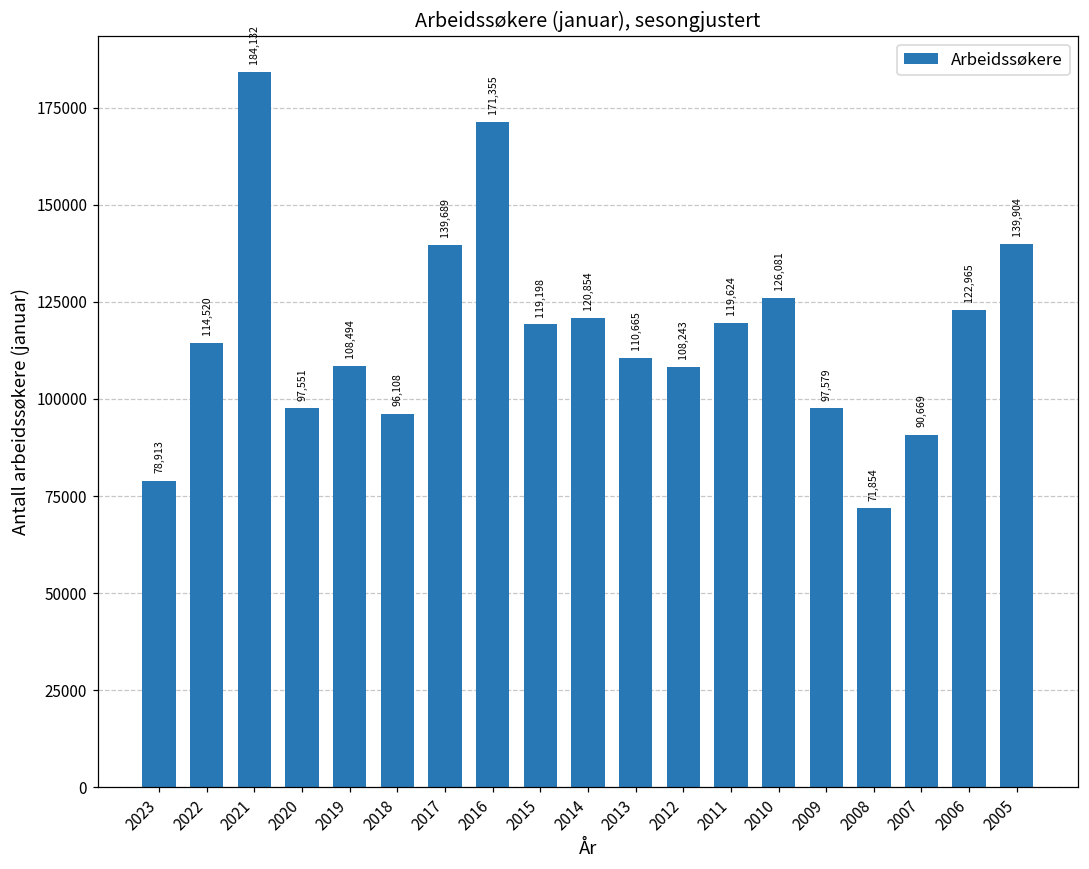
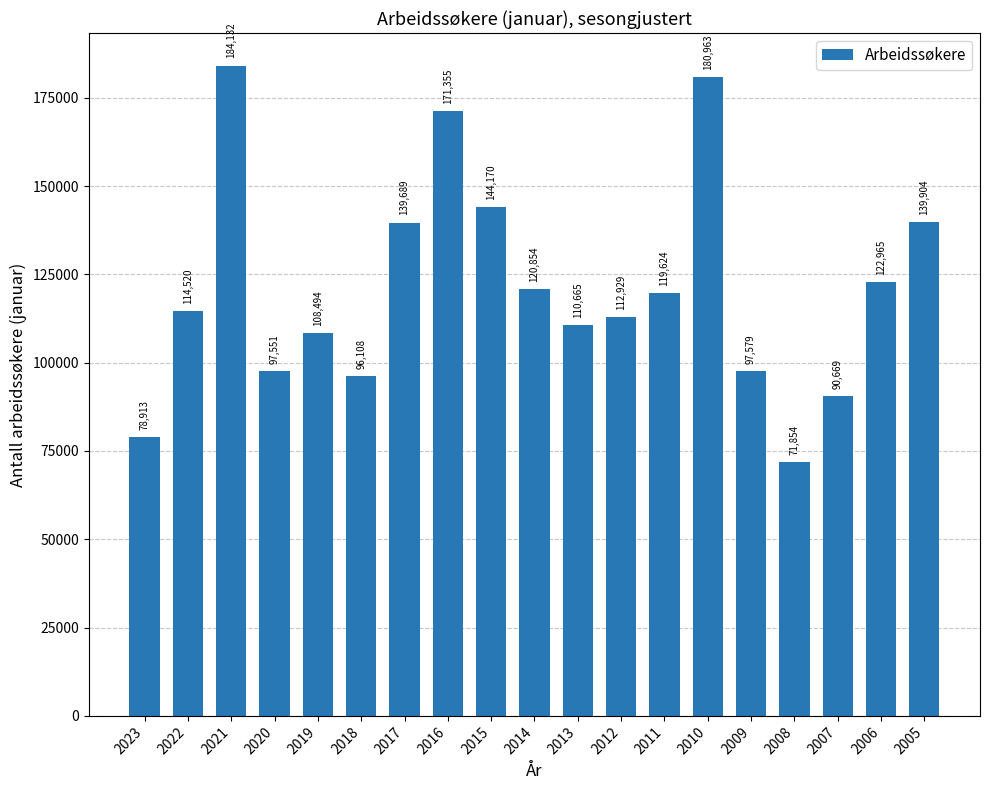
  {
    "2023": "78,913",
    "2022": "114,520",
    "2021": "184,132",
    "2020": "97,551",
    "2019": "108,494",
    "2018": "96,108",
    "2017": "139,689",
    "2016": "171,355",
-   "2015": "119,198",
+   "2015": "144,170",
    "2014": "120,854",
    "2013": "110,665",
-   "2012": "108,243",
+   "2012": "112,929",
    "2011": "119,624",
-   "2010": "126,081",
+   "2010": "180,963",
    "2009": "97,579",
    "2008": "71,854",
    "2007": "90,669",
    "2006": "122,965",
    "2005": "139,904"
  }
